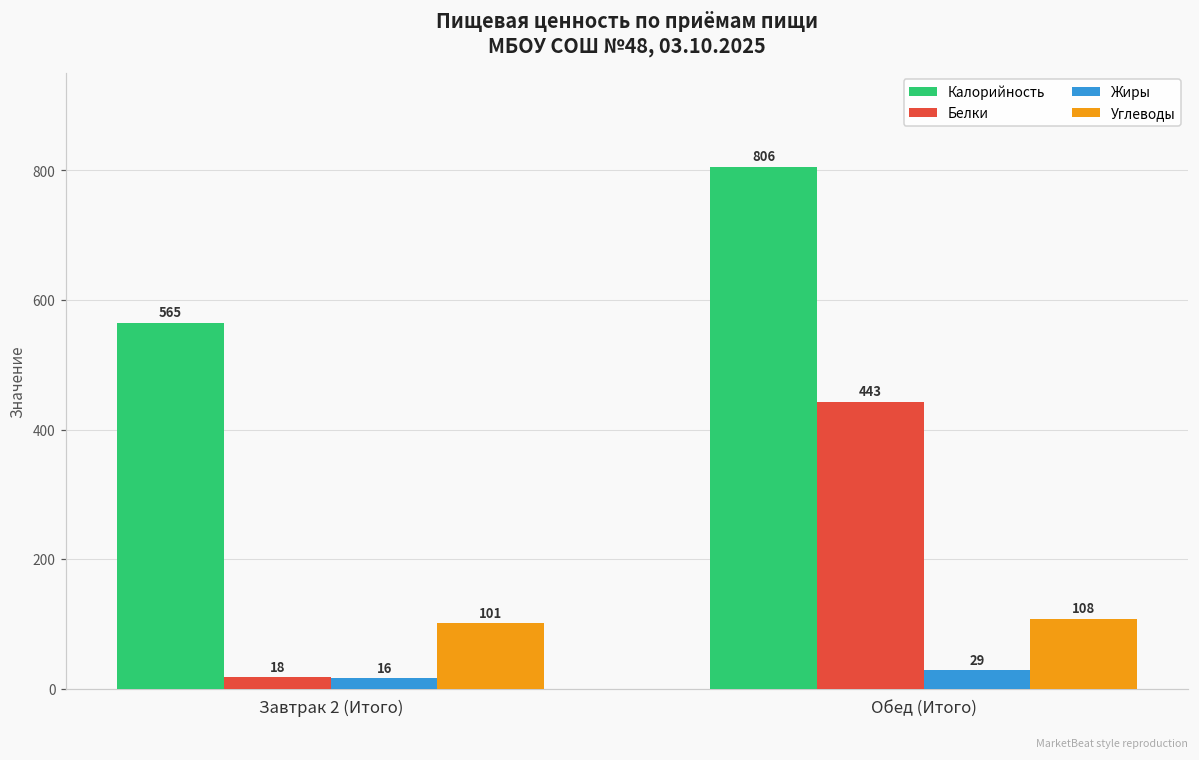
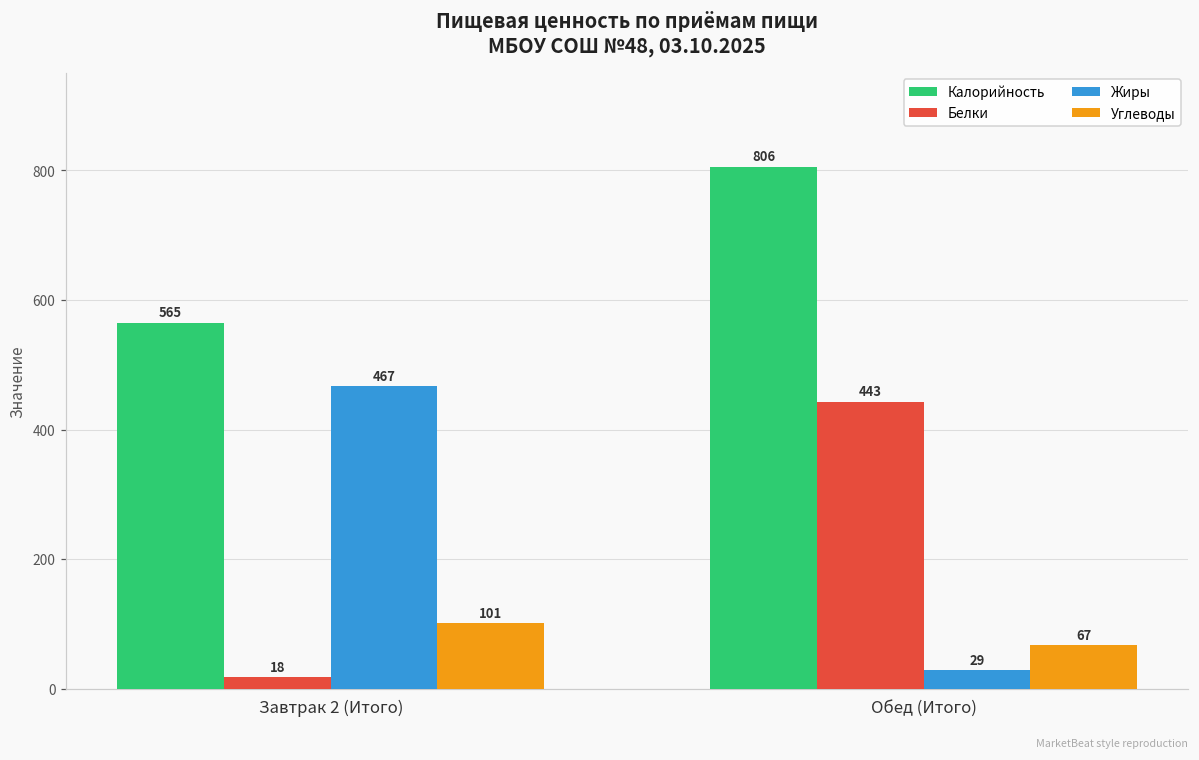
  {
    "Калорийность": {
      "Завтрак 2 (Итого)": 565,
      "Обед (Итого)": 806
    },
    "Белки": {
      "Завтрак 2 (Итого)": 18,
      "Обед (Итого)": 443
    },
    "Жиры": {
-     "Завтрак 2 (Итого)": 16,
+     "Завтрак 2 (Итого)": 467,
      "Обед (Итого)": 29
    },
    "Углеводы": {
      "Завтрак 2 (Итого)": 101,
-     "Обед (Итого)": 108
+     "Обед (Итого)": 67
    }
  }
